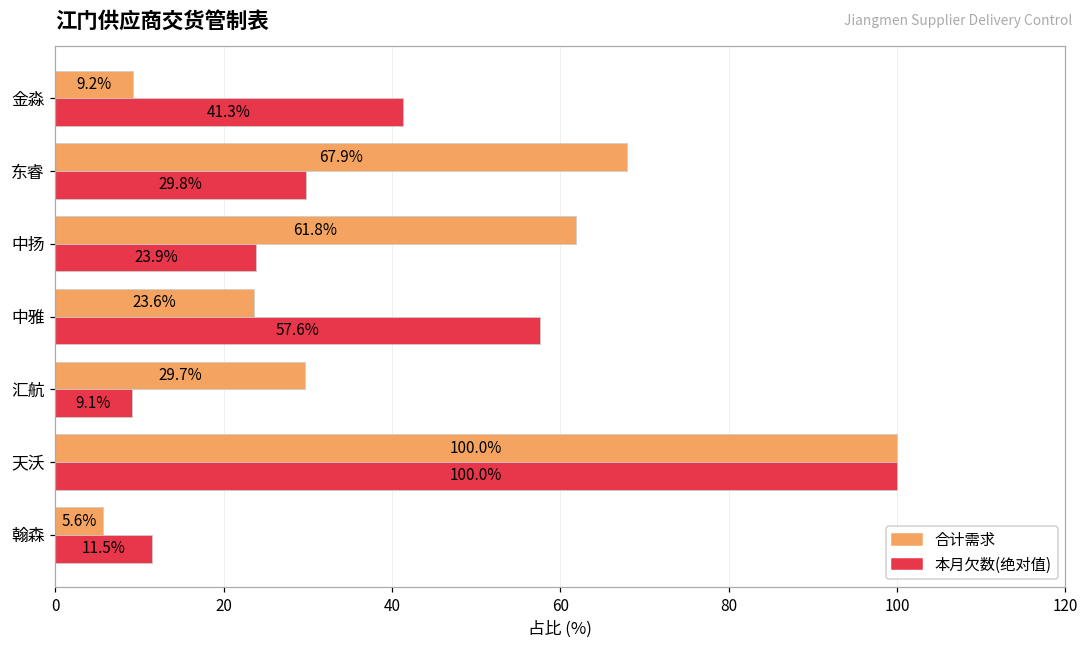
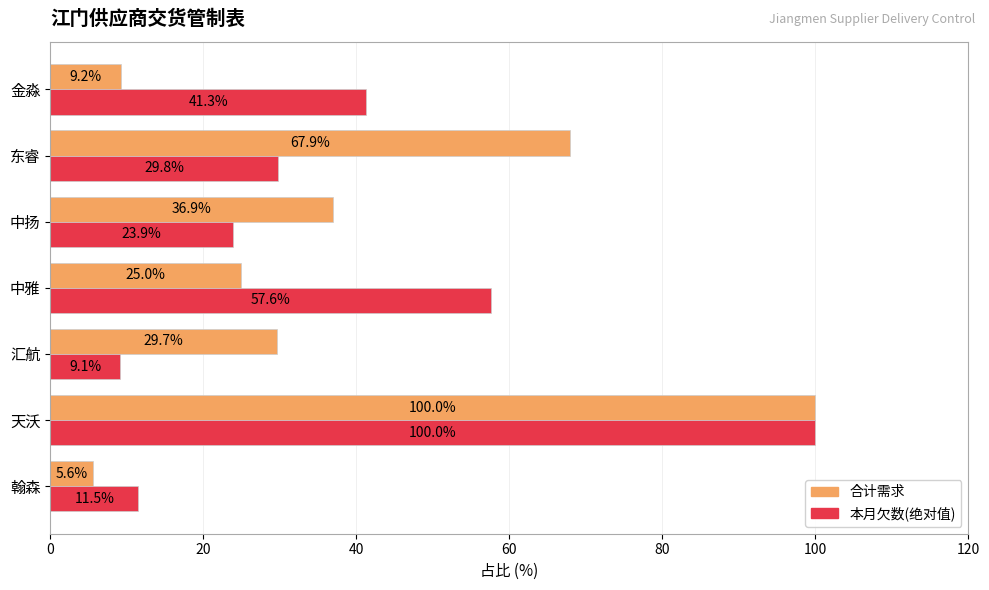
  {
    "合计需求": {
      "金淼": "9.2%",
      "东睿": "67.9%",
-     "中扬": "61.8%",
-     "中雅": "23.6%",
+     "中扬": "36.9%",
+     "中雅": "25.0%",
      "汇航": "29.7%",
      "天沃": "100.0%",
      "翰森": "5.6%"
    },
    "本月欠数(绝对值)": {
      "金淼": "41.3%",
      "东睿": "29.8%",
      "中扬": "23.9%",
      "中雅": "57.6%",
      "汇航": "9.1%",
      "天沃": "100.0%",
      "翰森": "11.5%"
    }
  }
